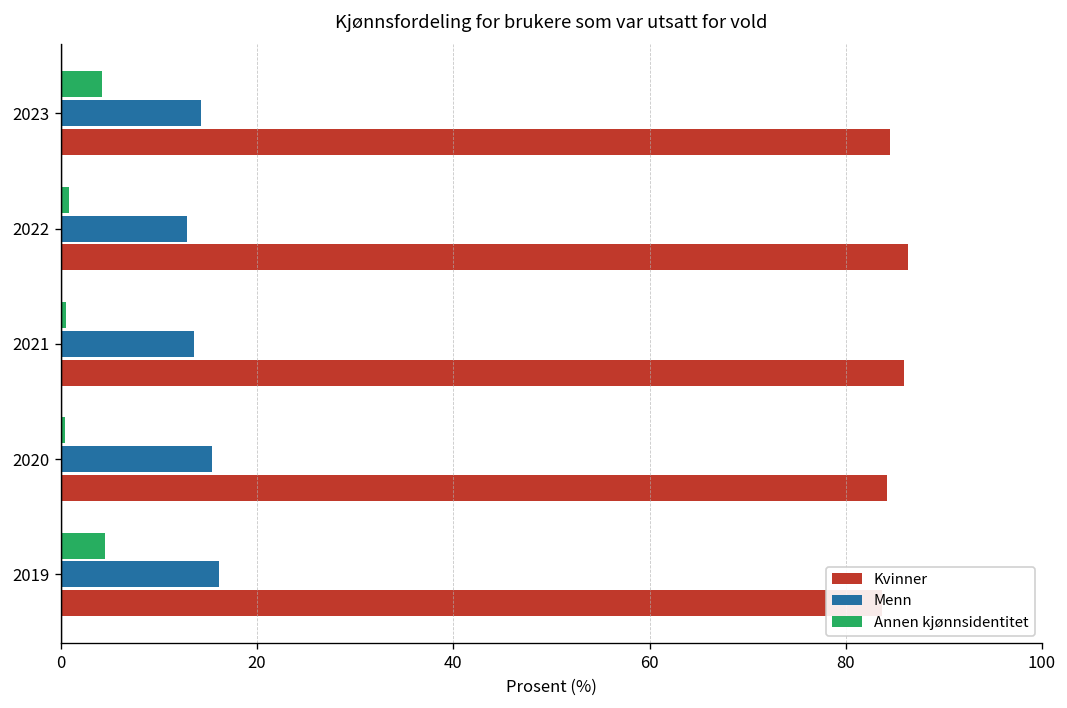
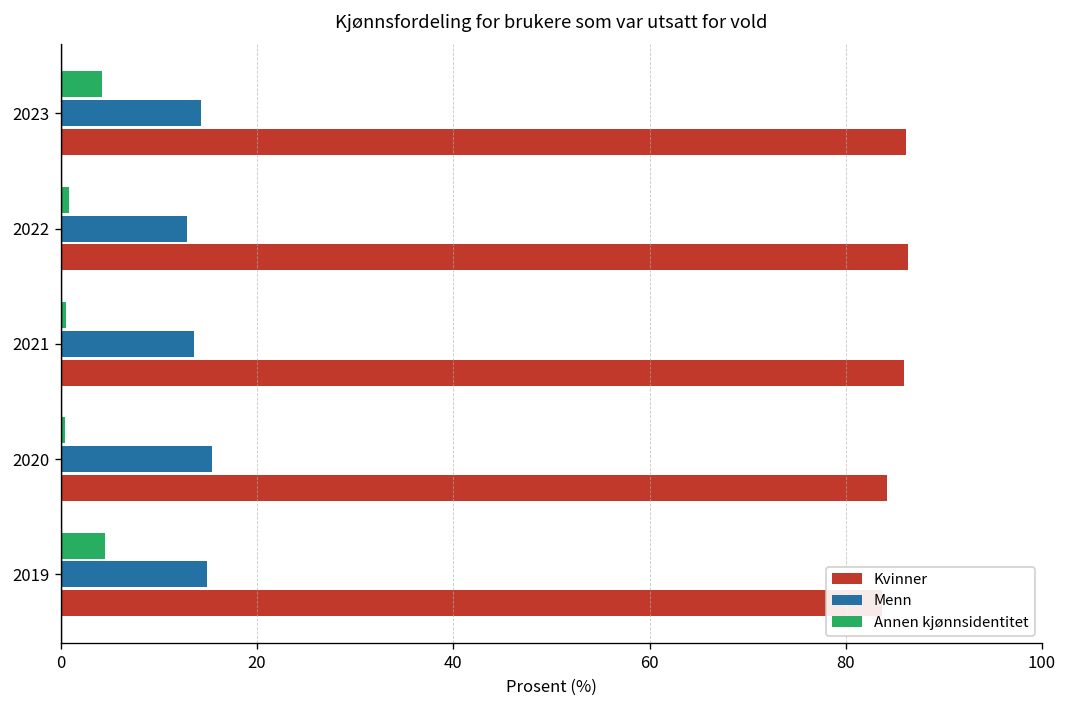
  {
    "Kvinner": {
-     "2023": 85,
+     "2023": 86,
      "2022": 86,
      "2021": 86,
      "2020": 84
    },
    "Menn": {
      "2023": 14,
      "2022": 13,
      "2021": 14,
      "2020": 15,
-     "2019": 16
+     "2019": 15
    },
    "Annen kjønnsidentitet": {
      "2023": 4,
      "2022": 1,
      "2021": 0,
      "2020": 0,
      "2019": 4
    }
  }
